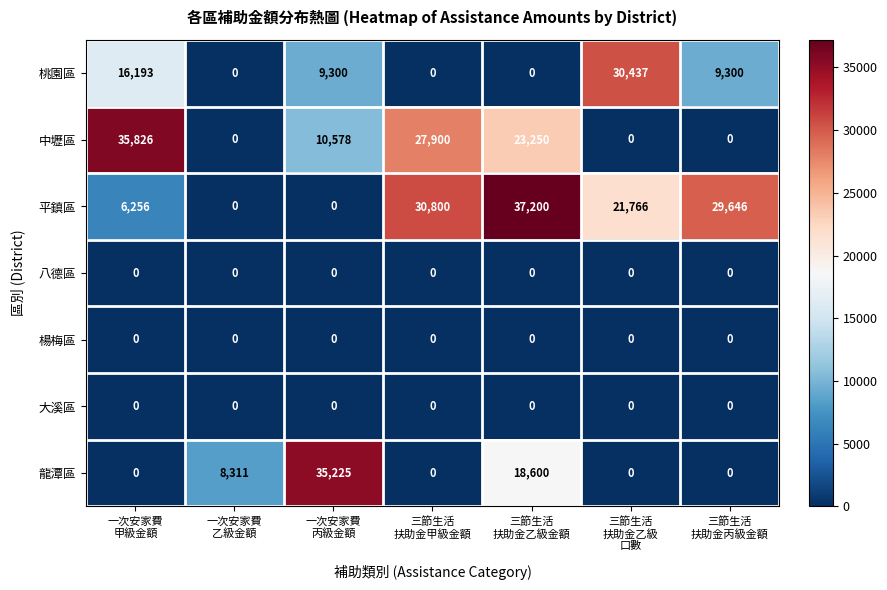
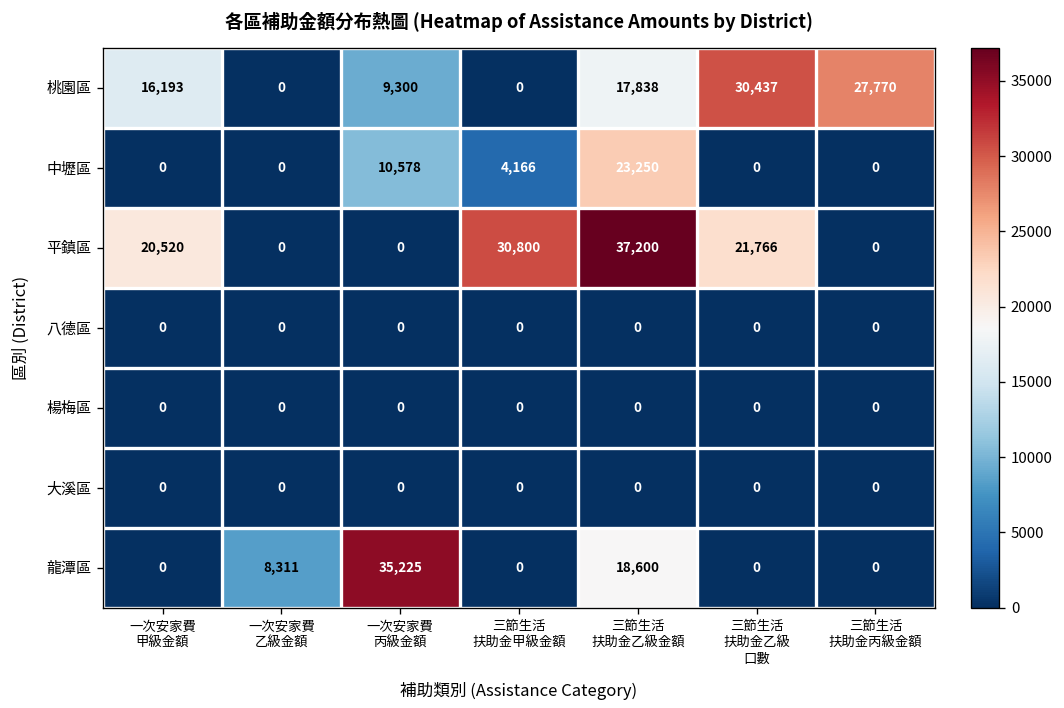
  {
    "桃園區": {
      "一次安家費 甲級金額": "16,193",
      "一次安家費 乙級金額": "0",
      "一次安家費 丙級金額": "9,300",
      "三節生活 扶助金甲級金額": "0",
-     "三節生活 扶助金乙級金額": "0",
+     "三節生活 扶助金乙級金額": "17,838",
      "三節生活 扶助金乙級 口數": "30,437",
-     "三節生活 扶助金丙級金額": "9,300"
+     "三節生活 扶助金丙級金額": "27,770"
    },
    "中壢區": {
-     "一次安家費 甲級金額": "35,826",
+     "一次安家費 甲級金額": "0",
      "一次安家費 乙級金額": "0",
      "一次安家費 丙級金額": "10,578",
-     "三節生活 扶助金甲級金額": "27,900",
+     "三節生活 扶助金甲級金額": "4,166",
      "三節生活 扶助金乙級金額": "23,250",
      "三節生活 扶助金乙級 口數": "0",
      "三節生活 扶助金丙級金額": "0"
    },
    "平鎮區": {
-     "一次安家費 甲級金額": "6,256",
+     "一次安家費 甲級金額": "20,520",
      "一次安家費 乙級金額": "0",
      "一次安家費 丙級金額": "0",
      "三節生活 扶助金甲級金額": "30,800",
      "三節生活 扶助金乙級金額": "37,200",
      "三節生活 扶助金乙級 口數": "21,766",
-     "三節生活 扶助金丙級金額": "29,646"
+     "三節生活 扶助金丙級金額": "0"
    },
    "八德區": {
      "一次安家費 甲級金額": "0",
      "一次安家費 乙級金額": "0",
      "一次安家費 丙級金額": "0",
      "三節生活 扶助金甲級金額": "0",
      "三節生活 扶助金乙級金額": "0",
      "三節生活 扶助金乙級 口數": "0",
      "三節生活 扶助金丙級金額": "0"
    },
    "楊梅區": {
      "一次安家費 甲級金額": "0",
      "一次安家費 乙級金額": "0",
      "一次安家費 丙級金額": "0",
      "三節生活 扶助金甲級金額": "0",
      "三節生活 扶助金乙級金額": "0",
      "三節生活 扶助金乙級 口數": "0",
      "三節生活 扶助金丙級金額": "0"
    },
    "大溪區": {
      "一次安家費 甲級金額": "0",
      "一次安家費 乙級金額": "0",
      "一次安家費 丙級金額": "0",
      "三節生活 扶助金甲級金額": "0",
      "三節生活 扶助金乙級金額": "0",
      "三節生活 扶助金乙級 口數": "0",
      "三節生活 扶助金丙級金額": "0"
    },
    "龍潭區": {
      "一次安家費 甲級金額": "0",
      "一次安家費 乙級金額": "8,311",
      "一次安家費 丙級金額": "35,225",
      "三節生活 扶助金甲級金額": "0",
      "三節生活 扶助金乙級金額": "18,600",
      "三節生活 扶助金乙級 口數": "0",
      "三節生活 扶助金丙級金額": "0"
    }
  }
